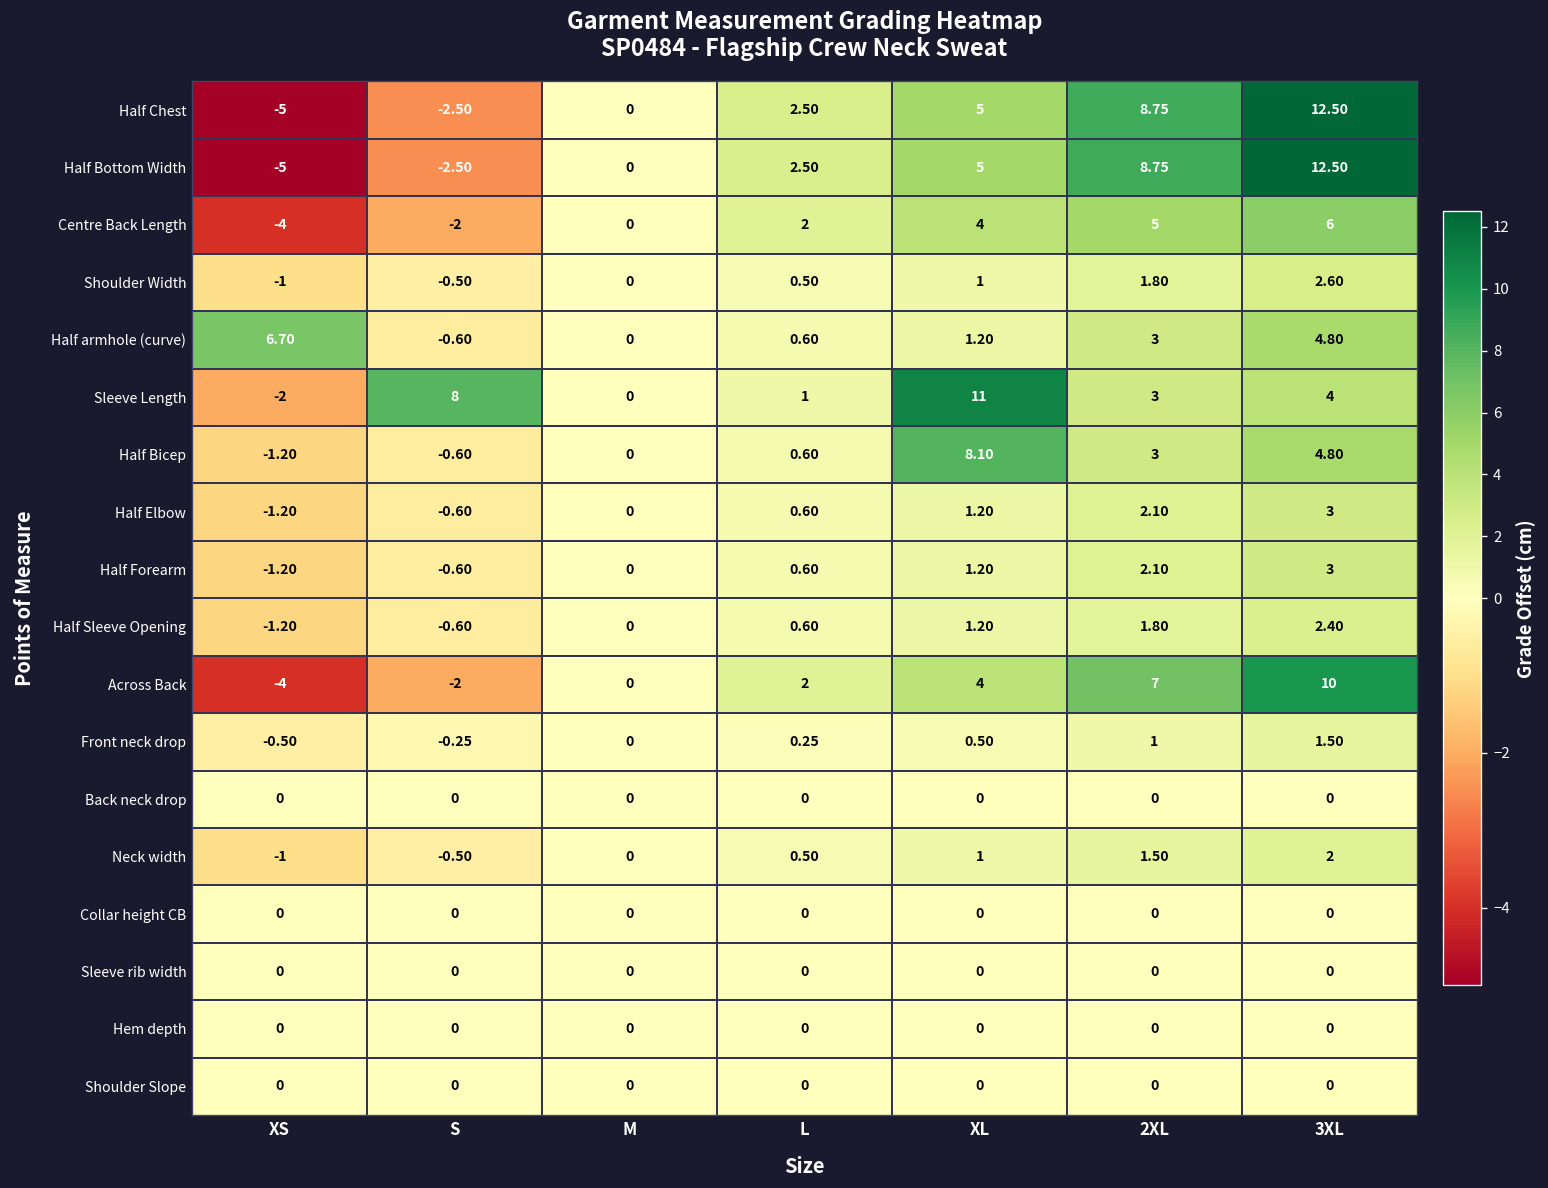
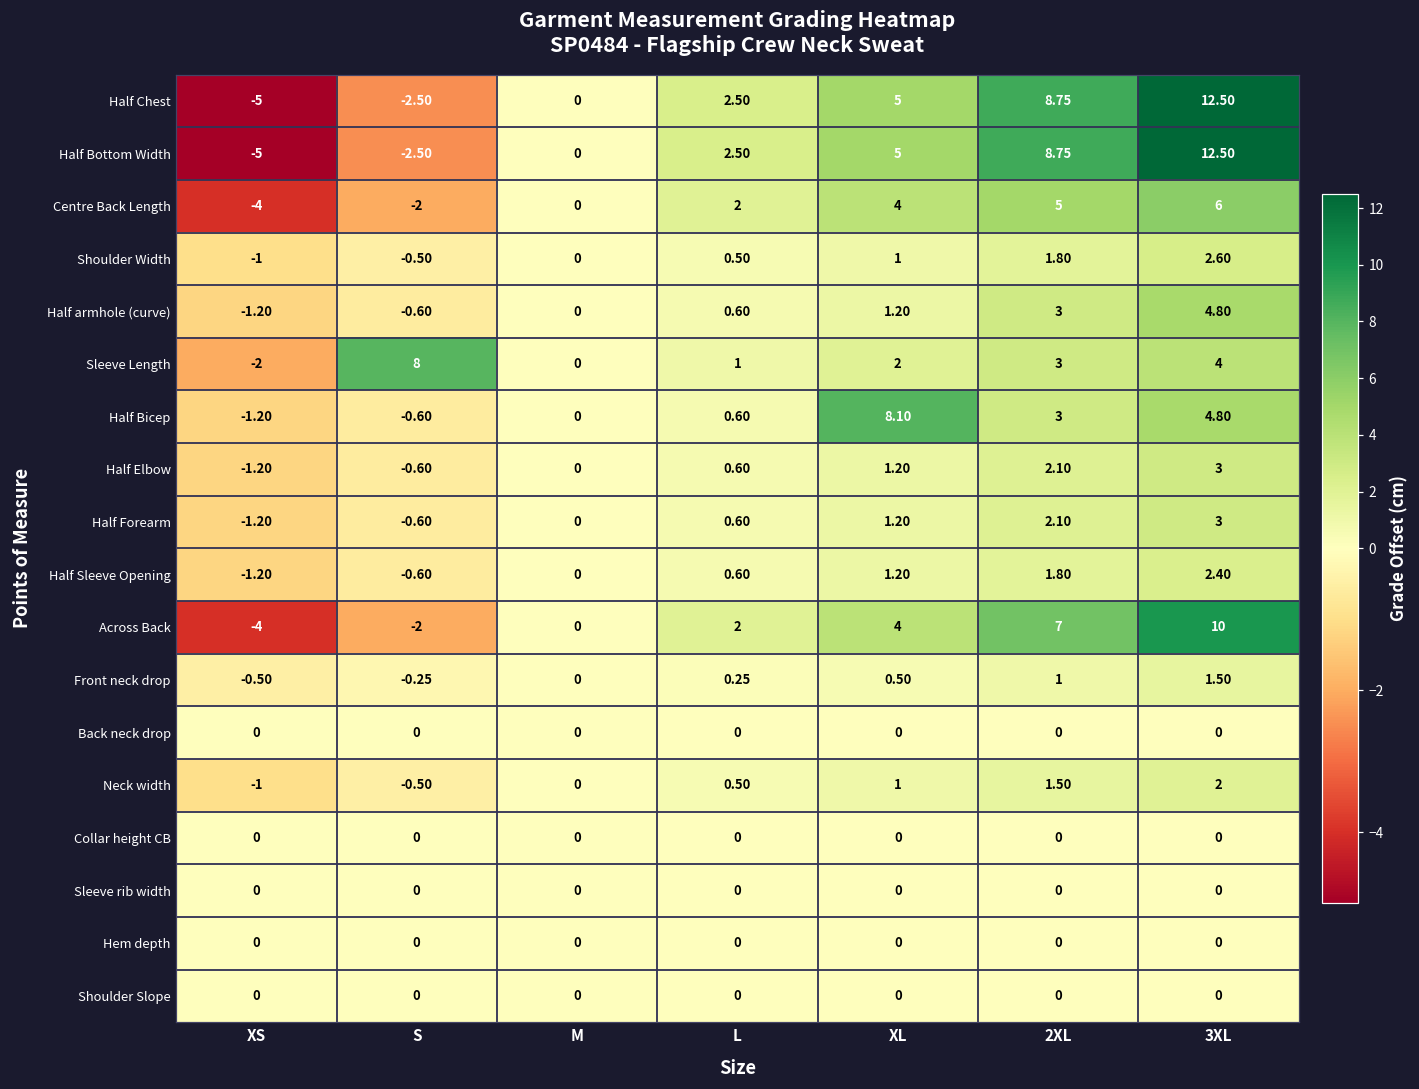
  {
    "Half Chest": {
      "XS": -5,
      "S": -2.50,
      "M": 0,
      "L": 2.50,
      "XL": 5,
      "2XL": 8.75,
      "3XL": 12.50
    },
    "Half Bottom Width": {
      "XS": -5,
      "S": -2.50,
      "M": 0,
      "L": 2.50,
      "XL": 5,
      "2XL": 8.75,
      "3XL": 12.50
    },
    "Centre Back Length": {
      "XS": -4,
      "S": -2,
      "M": 0,
      "L": 2,
      "XL": 4,
      "2XL": 5,
      "3XL": 6
    },
    "Shoulder Width": {
      "XS": -1,
      "S": -0.50,
      "M": 0,
      "L": 0.50,
      "XL": 1,
      "2XL": 1.80,
      "3XL": 2.60
    },
    "Half armhole (curve)": {
-     "XS": 6.70,
+     "XS": -1.20,
      "S": -0.60,
      "M": 0,
      "L": 0.60,
      "XL": 1.20,
      "2XL": 3,
      "3XL": 4.80
    },
    "Sleeve Length": {
      "XS": -2,
      "S": 8,
      "M": 0,
      "L": 1,
-     "XL": 11,
+     "XL": 2,
      "2XL": 3,
      "3XL": 4
    },
    "Half Bicep": {
      "XS": -1.20,
      "S": -0.60,
      "M": 0,
      "L": 0.60,
      "XL": 8.10,
      "2XL": 3,
      "3XL": 4.80
    },
    "Half Elbow": {
      "XS": -1.20,
      "S": -0.60,
      "M": 0,
      "L": 0.60,
      "XL": 1.20,
      "2XL": 2.10,
      "3XL": 3
    },
    "Half Forearm": {
      "XS": -1.20,
      "S": -0.60,
      "M": 0,
      "L": 0.60,
      "XL": 1.20,
      "2XL": 2.10,
      "3XL": 3
    },
    "Half Sleeve Opening": {
      "XS": -1.20,
      "S": -0.60,
      "M": 0,
      "L": 0.60,
      "XL": 1.20,
      "2XL": 1.80,
      "3XL": 2.40
    },
    "Across Back": {
      "XS": -4,
      "S": -2,
      "M": 0,
      "L": 2,
      "XL": 4,
      "2XL": 7,
      "3XL": 10
    },
    "Front neck drop": {
      "XS": -0.50,
      "S": -0.25,
      "M": 0,
      "L": 0.25,
      "XL": 0.50,
      "2XL": 1,
      "3XL": 1.50
    },
    "Back neck drop": {
      "XS": 0,
      "S": 0,
      "M": 0,
      "L": 0,
      "XL": 0,
      "2XL": 0,
      "3XL": 0
    },
    "Neck width": {
      "XS": -1,
      "S": -0.50,
      "M": 0,
      "L": 0.50,
      "XL": 1,
      "2XL": 1.50,
      "3XL": 2
    },
    "Collar height CB": {
      "XS": 0,
      "S": 0,
      "M": 0,
      "L": 0,
      "XL": 0,
      "2XL": 0,
      "3XL": 0
    },
    "Sleeve rib width": {
      "XS": 0,
      "S": 0,
      "M": 0,
      "L": 0,
      "XL": 0,
      "2XL": 0,
      "3XL": 0
    },
    "Hem depth": {
      "XS": 0,
      "S": 0,
      "M": 0,
      "L": 0,
      "XL": 0,
      "2XL": 0,
      "3XL": 0
    },
    "Shoulder Slope": {
      "XS": 0,
      "S": 0,
      "M": 0,
      "L": 0,
      "XL": 0,
      "2XL": 0,
      "3XL": 0
    }
  }
